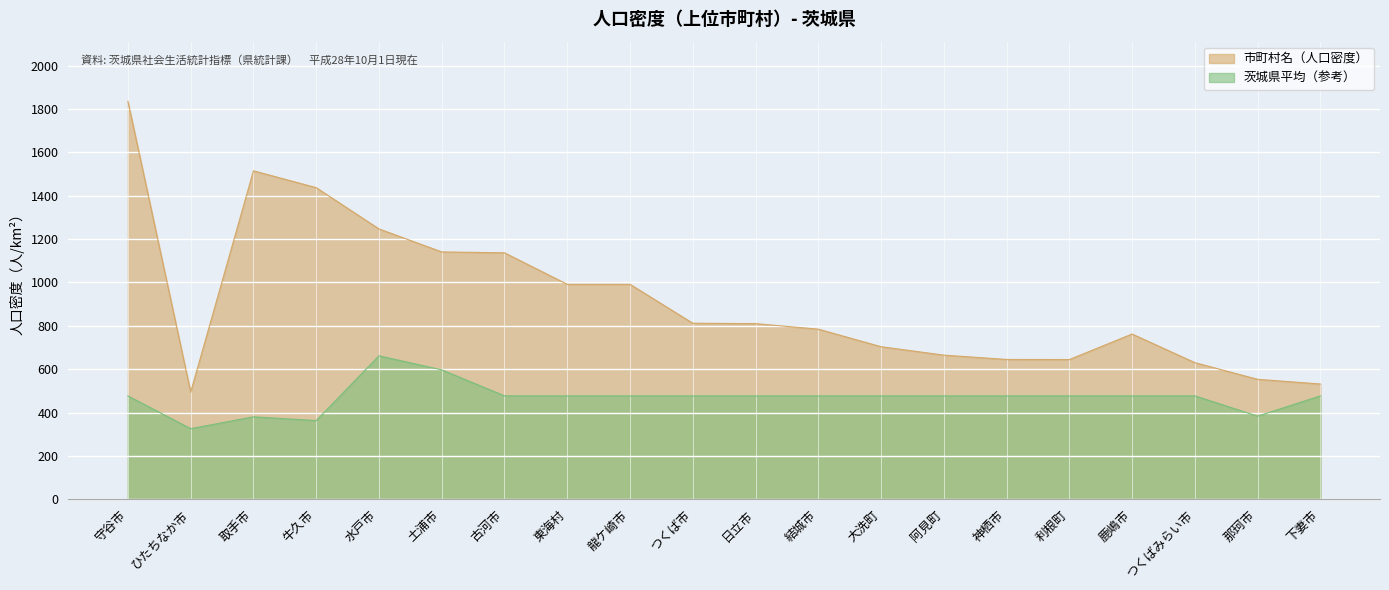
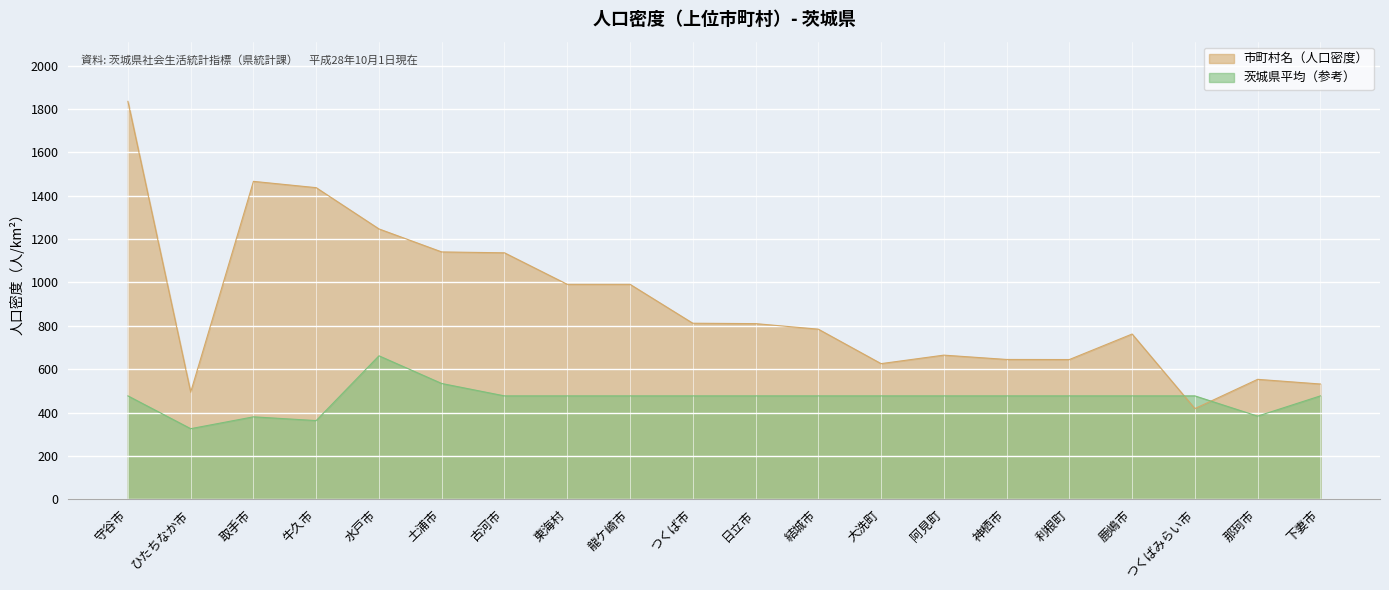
  {
    "市町村名（人口密度）": {
      "守谷市": 1840,
      "ひたちなか市": 490,
-     "取手市": 1520,
+     "取手市": 1470,
      "牛久市": 1440,
      "水戸市": 1250,
      "土浦市": 1140,
      "古河市": 1140,
      "東海村": 990,
      "龍ケ崎市": 990,
      "つくば市": 810,
      "日立市": 810,
      "結城市": 780,
-     "大洗町": 700,
+     "大洗町": 630,
      "阿見町": 660,
      "神栖市": 640,
      "利根町": 640,
      "鹿嶋市": 760,
-     "つくばみらい市": 630,
+     "つくばみらい市": 420,
      "那珂市": 550,
      "下妻市": 530
    },
    "茨城県平均（参考）": {
      "守谷市": 480,
      "ひたちなか市": 330,
      "取手市": 380,
      "牛久市": 360,
      "水戸市": 660,
-     "土浦市": 600,
+     "土浦市": 530,
      "古河市": 480,
      "東海村": 480,
      "龍ケ崎市": 480,
      "つくば市": 480,
      "日立市": 480,
      "結城市": 480,
      "大洗町": 480,
      "阿見町": 480,
      "神栖市": 480,
      "利根町": 480,
      "鹿嶋市": 480,
      "つくばみらい市": 480,
      "那珂市": 380,
      "下妻市": 480
    }
  }
